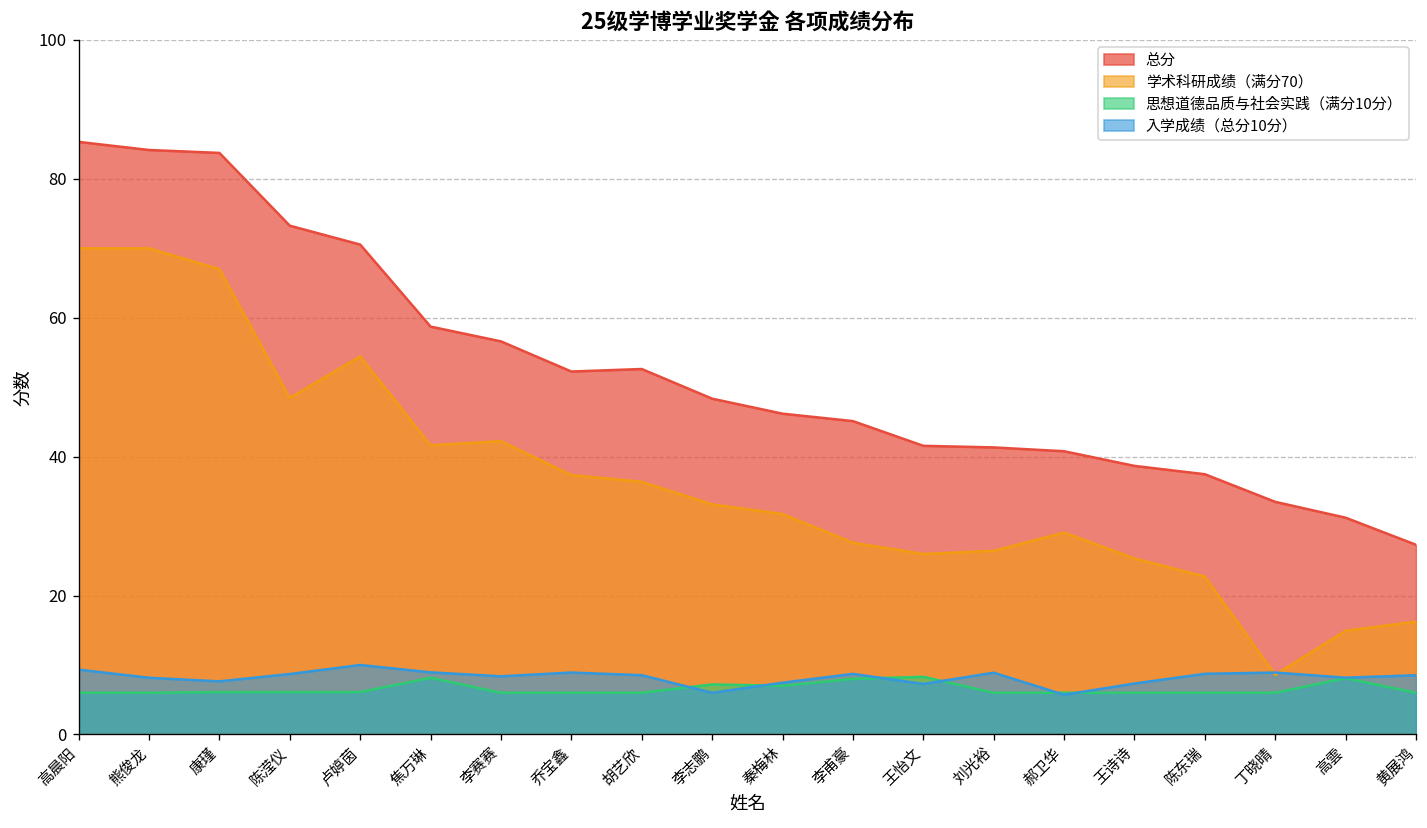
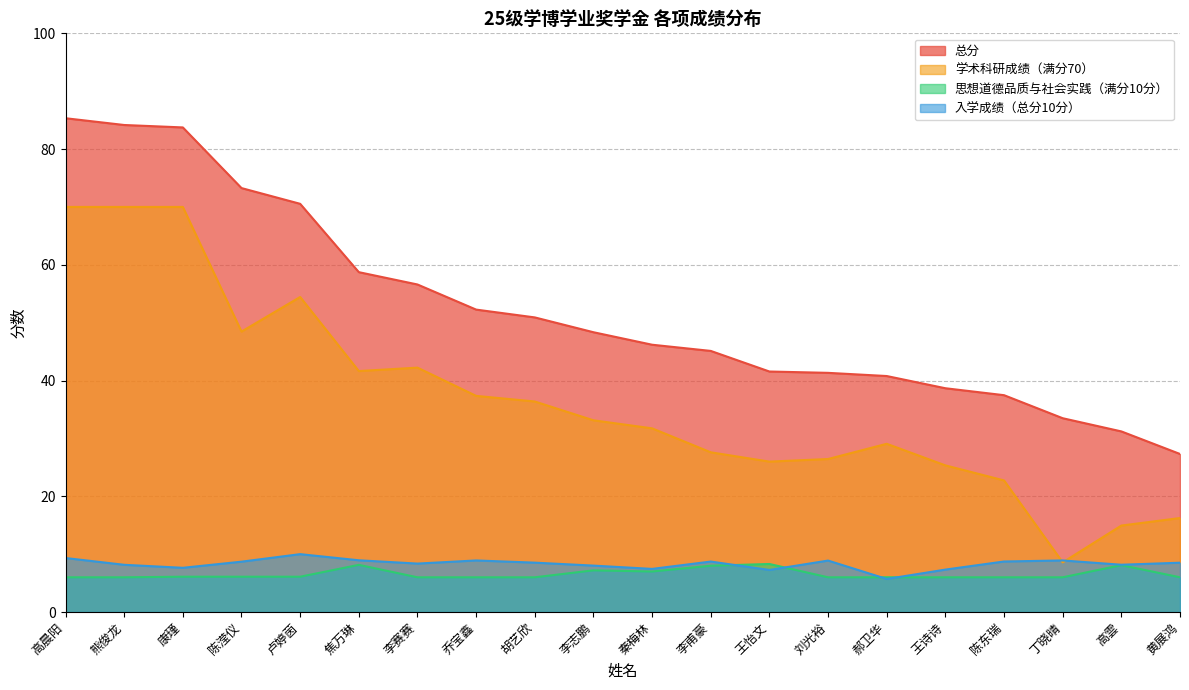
  {
    "总分": {
      "高晨阳": 85,
      "熊俊龙": 84,
      "康瑾": 84,
      "陈滢仪": 73,
      "卢婷茵": 71,
      "焦万琳": 59,
      "李赛赛": 57,
      "乔宝鑫": 52,
-     "胡艺欣": 53,
+     "胡艺欣": 51,
      "李志鹏": 48,
      "秦梅林": 46,
      "李甫豪": 45,
      "王怡文": 42,
      "刘光裕": 41,
      "郝卫华": 41,
      "王诗诗": 39,
      "陈东瑞": 37,
      "丁晓晴": 33,
      "高雲": 31,
      "黄展鸿": 27
    },
    "学术科研成绩（满分70）": {
      "高晨阳": 70,
      "熊俊龙": 70,
-     "康瑾": 67,
+     "康瑾": 70,
      "陈滢仪": 48,
      "卢婷茵": 54,
      "焦万琳": 42,
      "李赛赛": 42,
      "乔宝鑫": 37,
      "胡艺欣": 36,
      "李志鹏": 33,
      "秦梅林": 32,
      "李甫豪": 28,
      "王怡文": 26,
      "刘光裕": 26,
      "郝卫华": 29,
      "王诗诗": 25,
      "陈东瑞": 23,
      "高雲": 15,
      "黄展鸿": 16
    },
    "思想道德品质与社会实践（满分10分）": {
      "高晨阳": 6,
      "熊俊龙": 6,
      "康瑾": 6,
      "陈滢仪": 6,
      "卢婷茵": 6,
      "焦万琳": 8,
      "李赛赛": 6,
      "乔宝鑫": 6,
      "胡艺欣": 6,
      "李志鹏": 7,
      "秦梅林": 7,
      "李甫豪": 8,
      "王怡文": 8,
      "刘光裕": 6,
      "王诗诗": 6,
      "陈东瑞": 6,
      "丁晓晴": 6,
      "黄展鸿": 6
    },
    "入学成绩（总分10分）": {
      "高晨阳": 9,
      "熊俊龙": 8,
      "康瑾": 8,
      "陈滢仪": 9,
      "卢婷茵": 10,
      "焦万琳": 9,
      "李赛赛": 8,
      "乔宝鑫": 9,
      "胡艺欣": 9,
-     "李志鹏": 6,
+     "李志鹏": 8,
      "秦梅林": 7,
      "李甫豪": 9,
      "王怡文": 7,
      "刘光裕": 9,
      "王诗诗": 7,
      "陈东瑞": 9,
      "黄展鸿": 9
    }
  }
